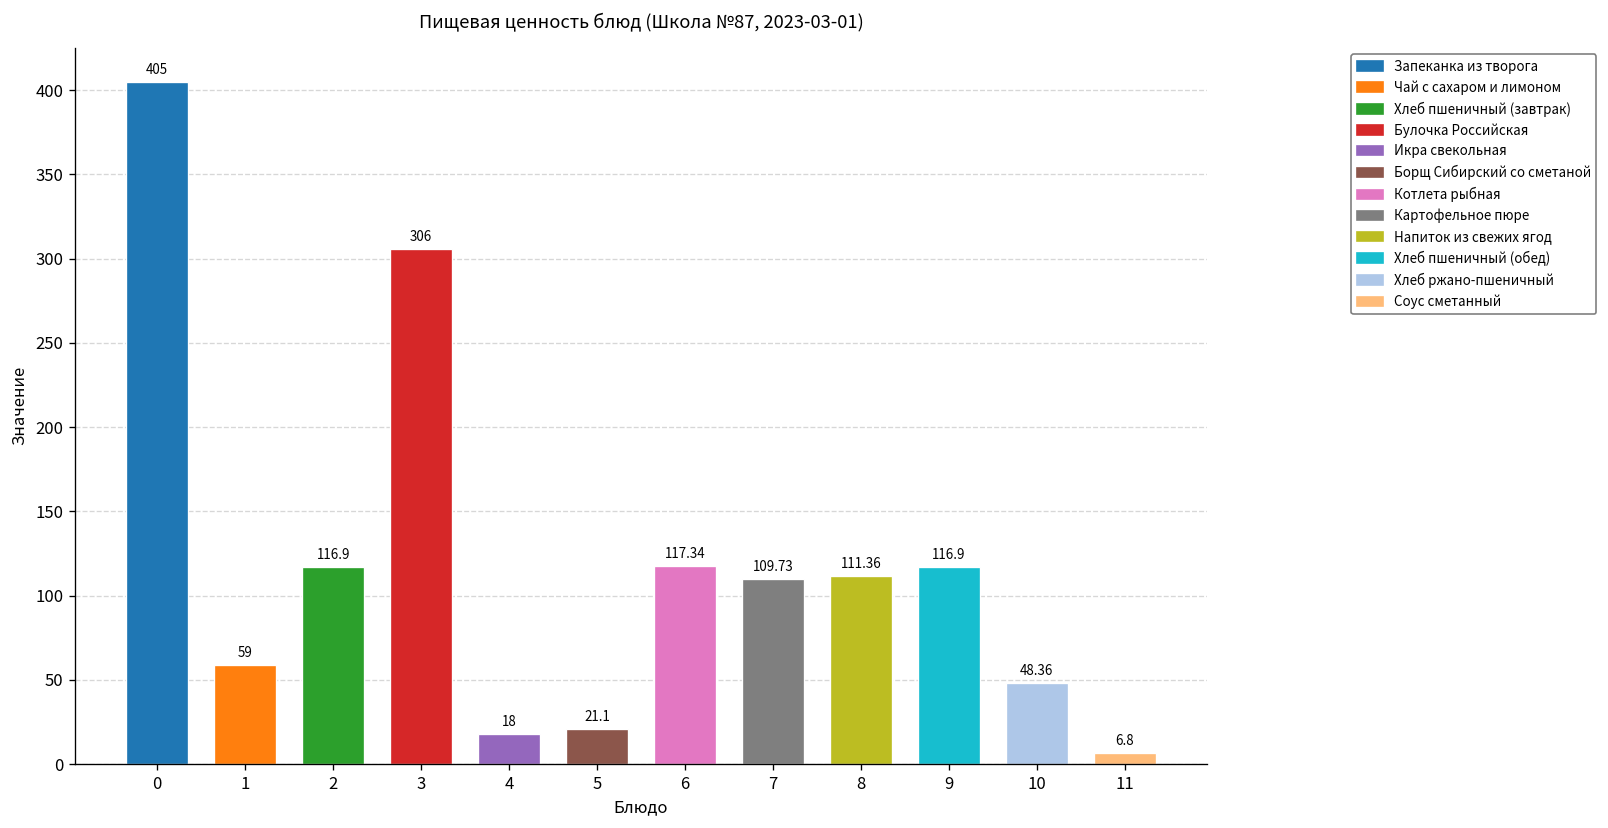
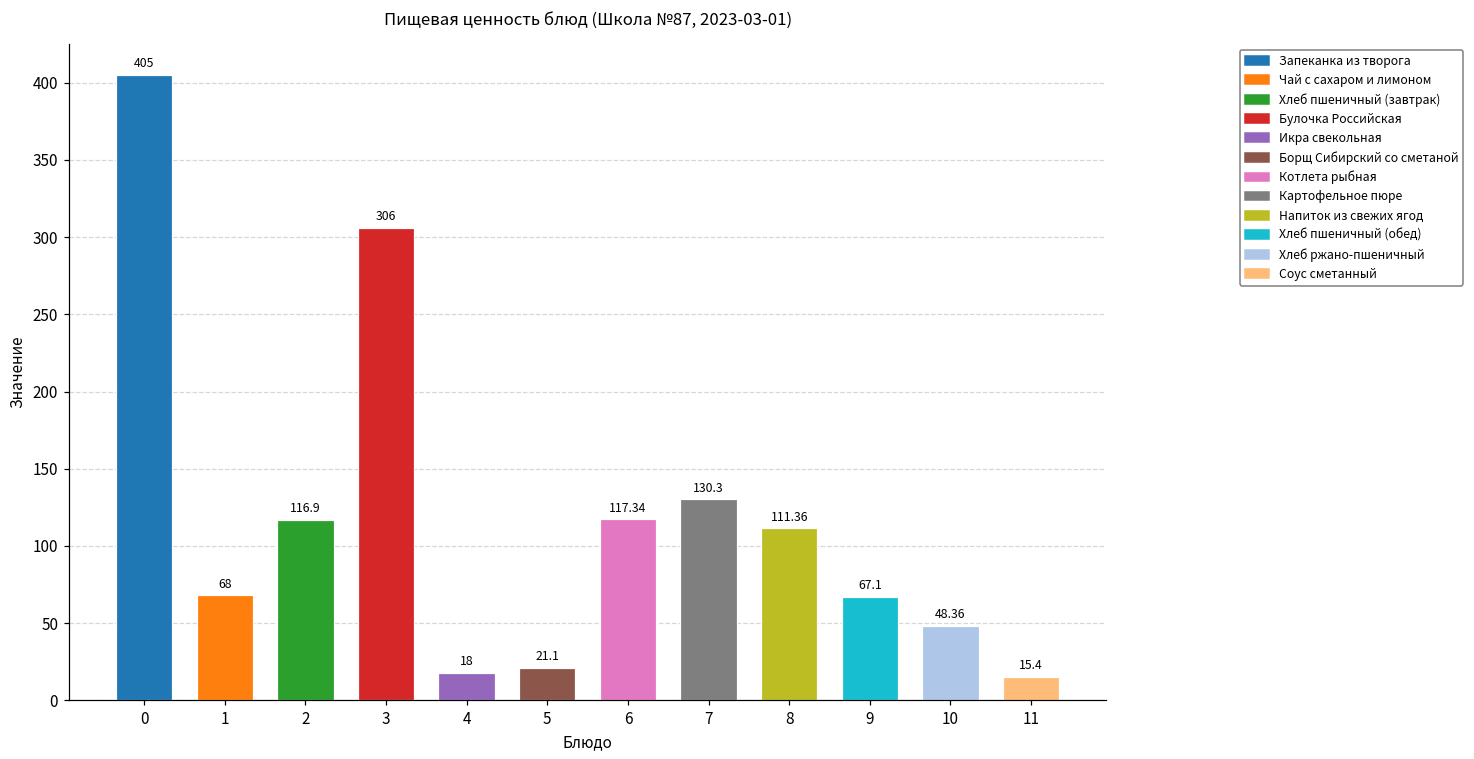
  {
    "0": 405,
-   "1": 59,
+   "1": 68,
    "2": 116.9,
    "3": 306,
    "4": 18,
    "5": 21.1,
    "6": 117.34,
-   "7": 109.73,
+   "7": 130.3,
    "8": 111.36,
-   "9": 116.9,
+   "9": 67.1,
    "10": 48.36,
-   "11": 6.8
+   "11": 15.4
  }
